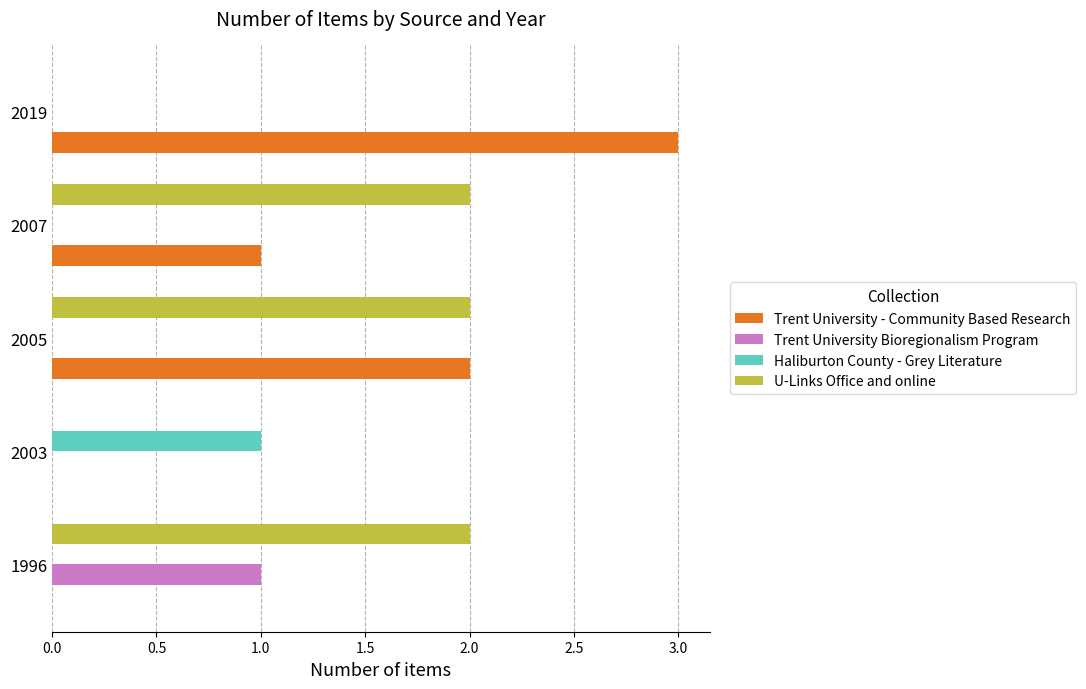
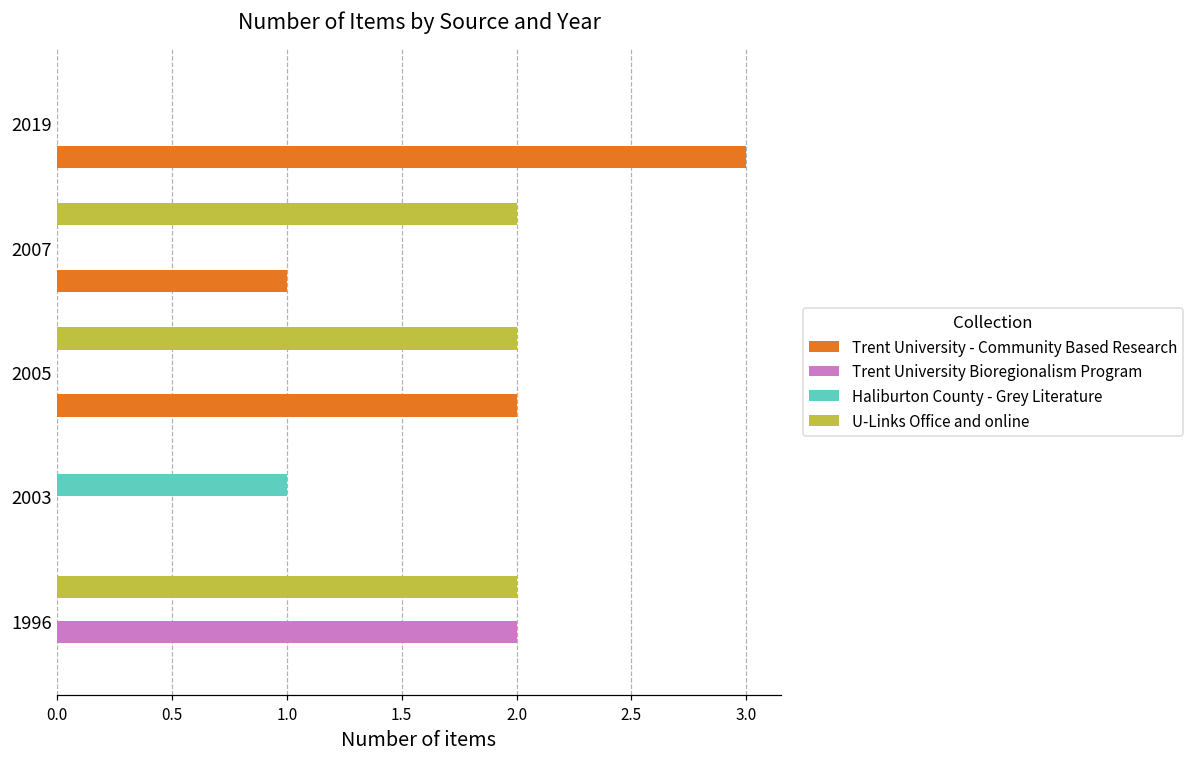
  {
    "Trent University - Community Based Research": {
      "2019": 3,
      "2007": 1,
      "2005": 2,
      "2003": 0,
      "1996": 0
    },
    "Trent University Bioregionalism Program": {
      "2019": 0,
      "2007": 0,
      "2005": 0,
      "2003": 0,
-     "1996": 1
+     "1996": 2
    },
    "Haliburton County - Grey Literature": {
      "2019": 0,
      "2007": 0,
      "2005": 0,
      "2003": 1,
      "1996": 0
    },
    "U-Links Office and online": {
      "2019": 0,
      "2007": 2,
      "2005": 2,
      "2003": 0,
      "1996": 2
    }
  }
